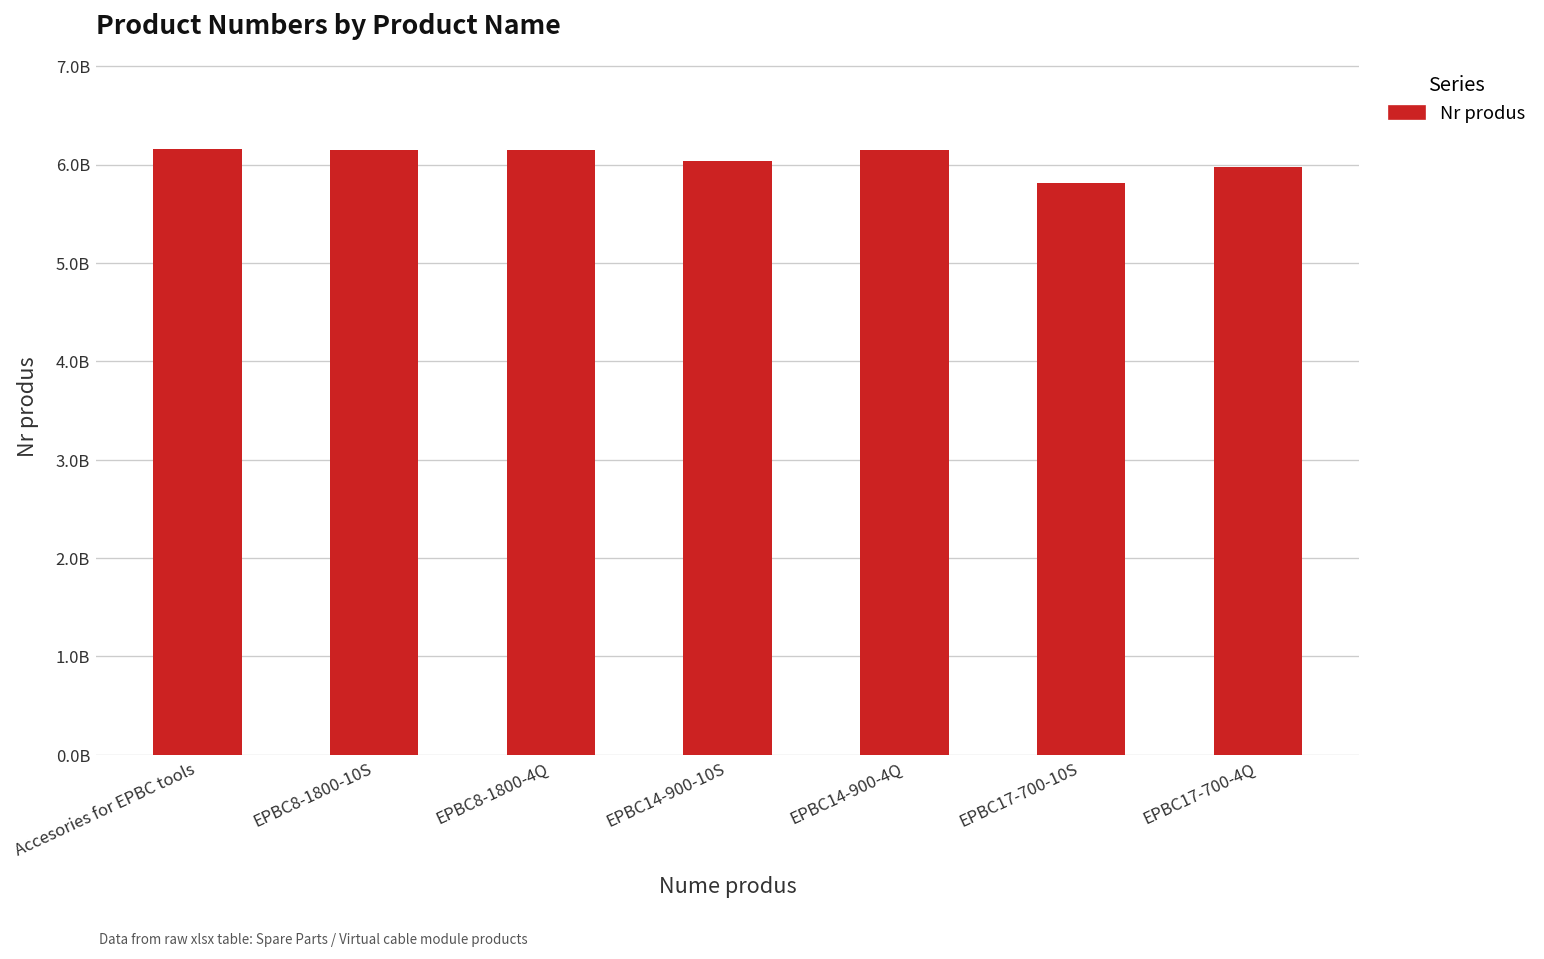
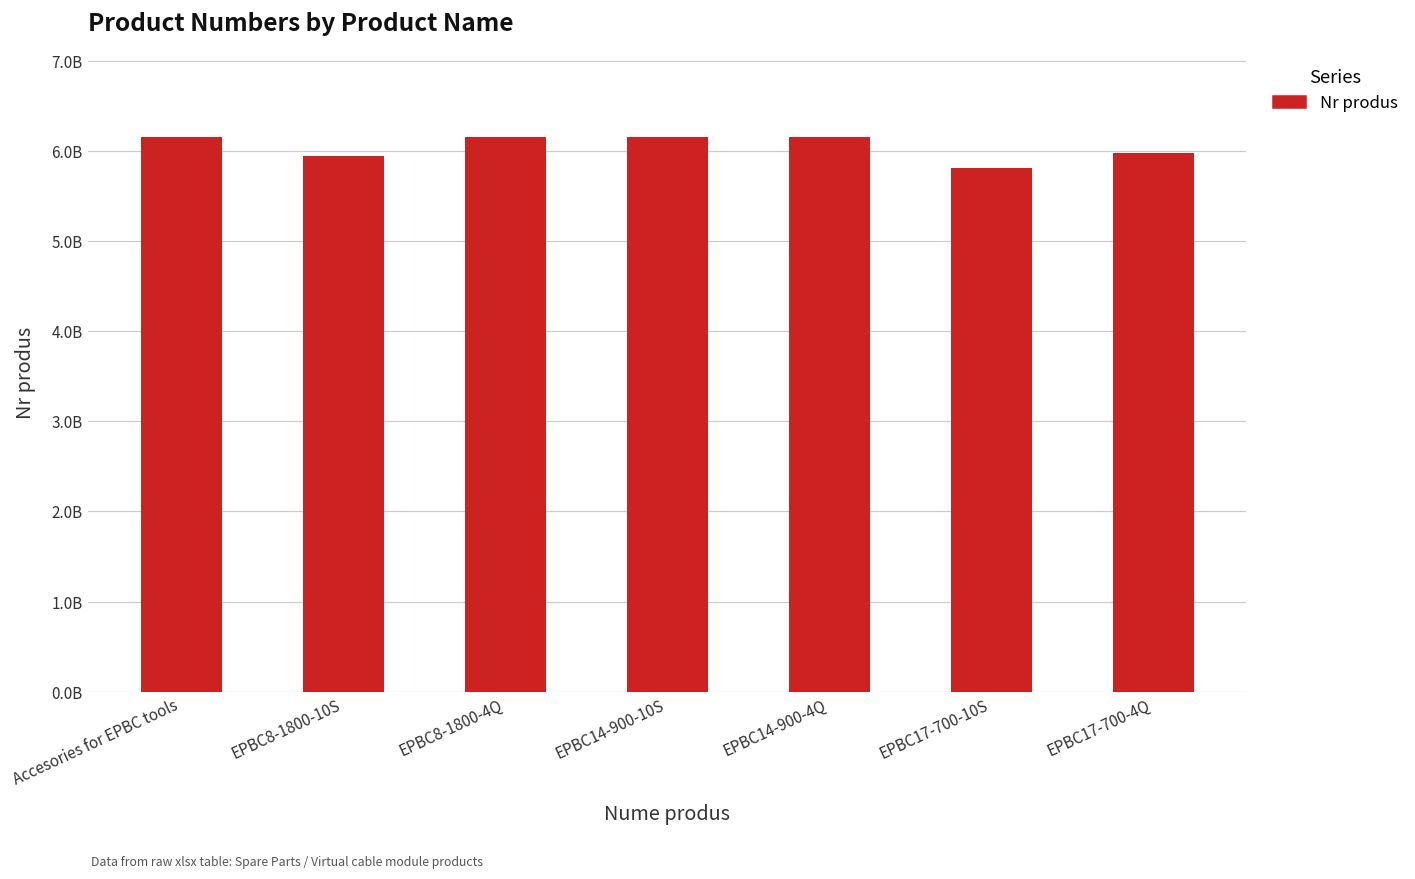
  {
    "Accesories for EPBC tools": 6200000000,
-   "EPBC8-1800-10S": 6200000000,
+   "EPBC8-1800-10S": 5900000000,
    "EPBC8-1800-4Q": 6200000000,
-   "EPBC14-900-10S": 6000000000,
+   "EPBC14-900-10S": 6200000000,
    "EPBC14-900-4Q": 6200000000,
    "EPBC17-700-10S": 5800000000,
    "EPBC17-700-4Q": 6000000000
  }
